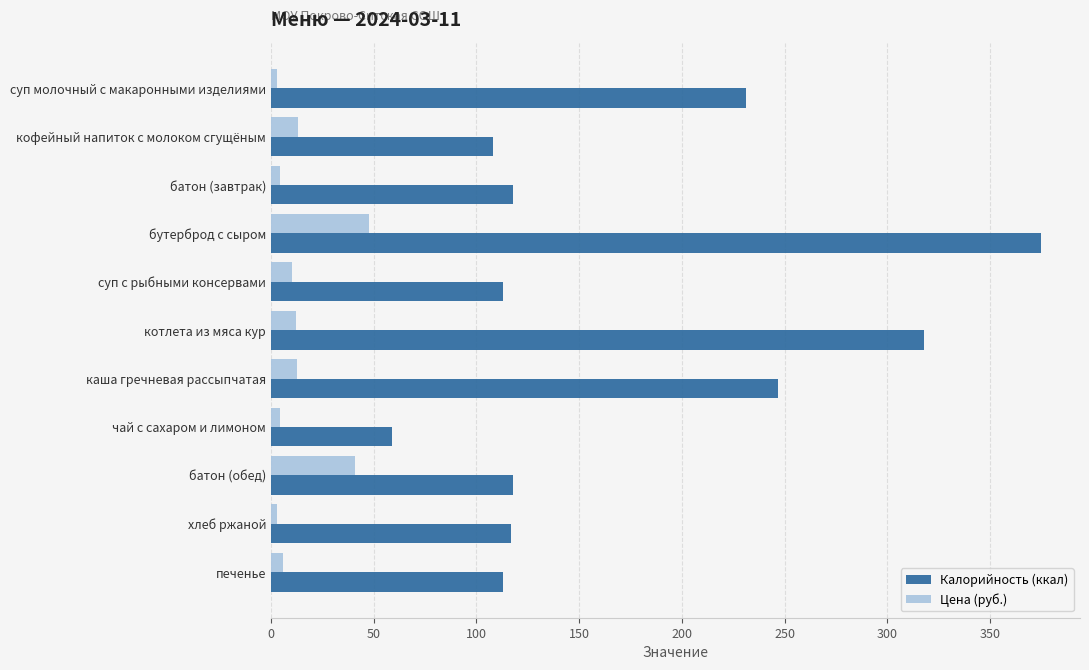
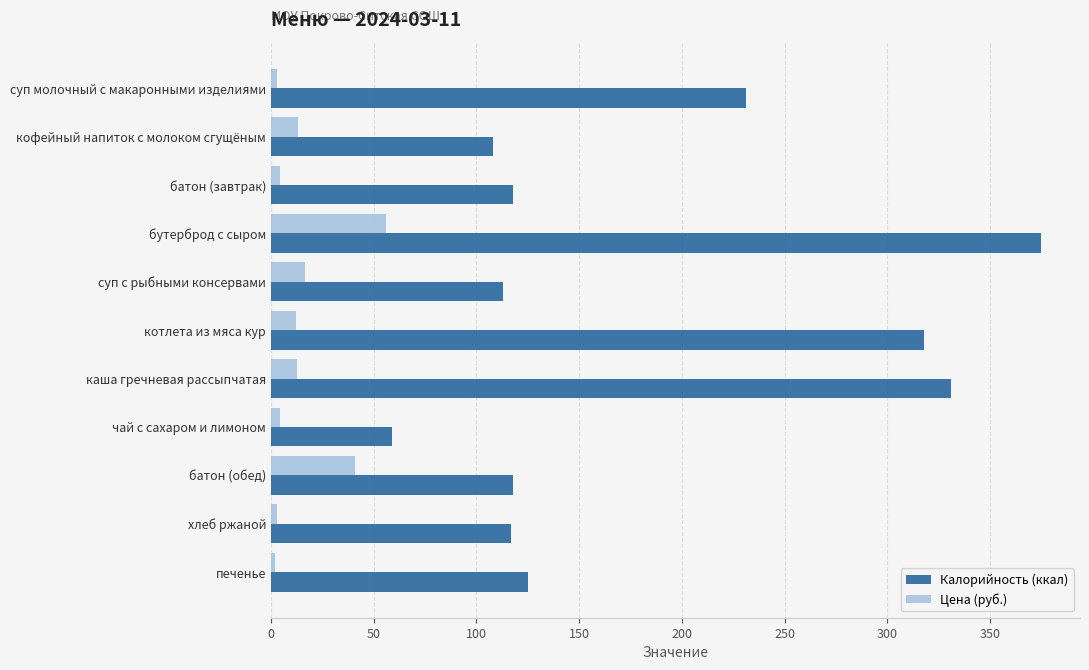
  {
    "Калорийность (ккал)": {
      "суп молочный с макаронными изделиями": 231,
      "кофейный напиток с молоком сгущёным": 108,
      "батон (завтрак)": 118,
      "бутерброд с сыром": 375,
      "суп с рыбными консервами": 113,
      "котлета из мяса кур": 318,
-     "каша гречневая рассыпчатая": 247,
+     "каша гречневая рассыпчатая": 331,
      "чай с сахаром и лимоном": 59,
      "батон (обед)": 118,
      "хлеб ржаной": 117,
-     "печенье": 113
+     "печенье": 125
    },
    "Цена (руб.)": {
      "суп молочный с макаронными изделиями": 3,
      "кофейный напиток с молоком сгущёным": 13,
      "батон (завтрак)": 5,
-     "бутерброд с сыром": 48,
-     "суп с рыбными консервами": 10,
+     "бутерброд с сыром": 56,
+     "суп с рыбными консервами": 17,
      "котлета из мяса кур": 12,
      "каша гречневая рассыпчатая": 13,
      "чай с сахаром и лимоном": 4,
      "батон (обед)": 41,
      "хлеб ржаной": 3,
-     "печенье": 6
+     "печенье": 2
    }
  }
